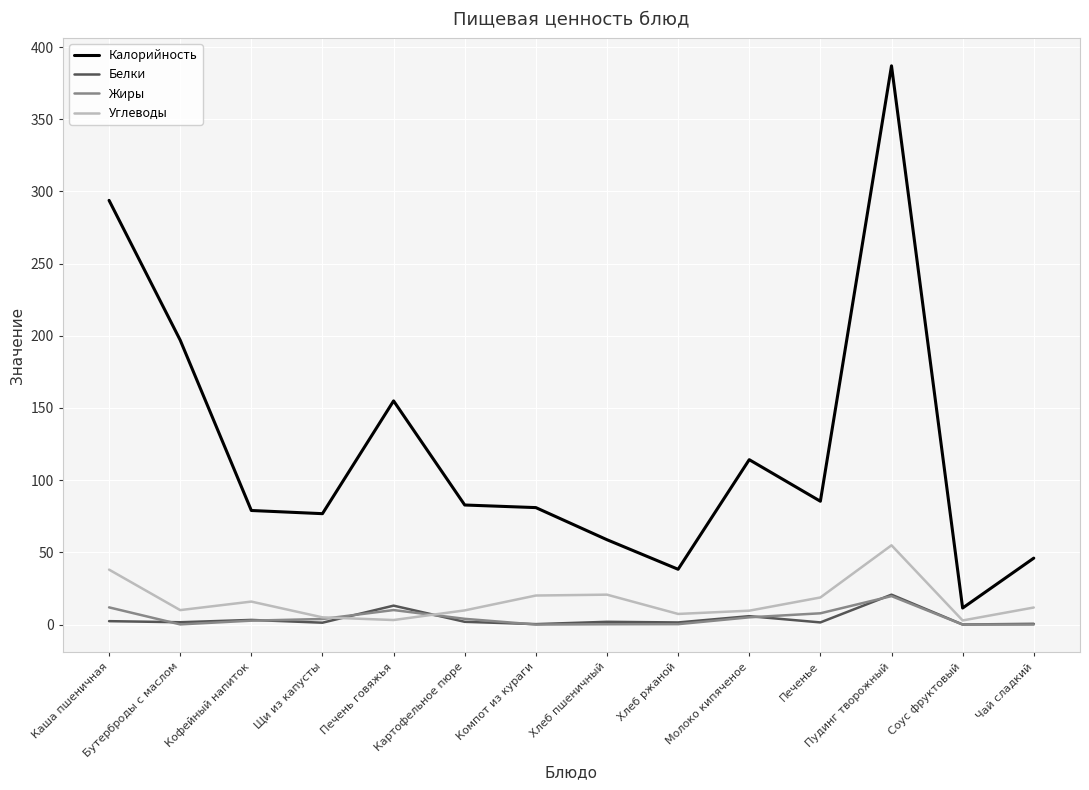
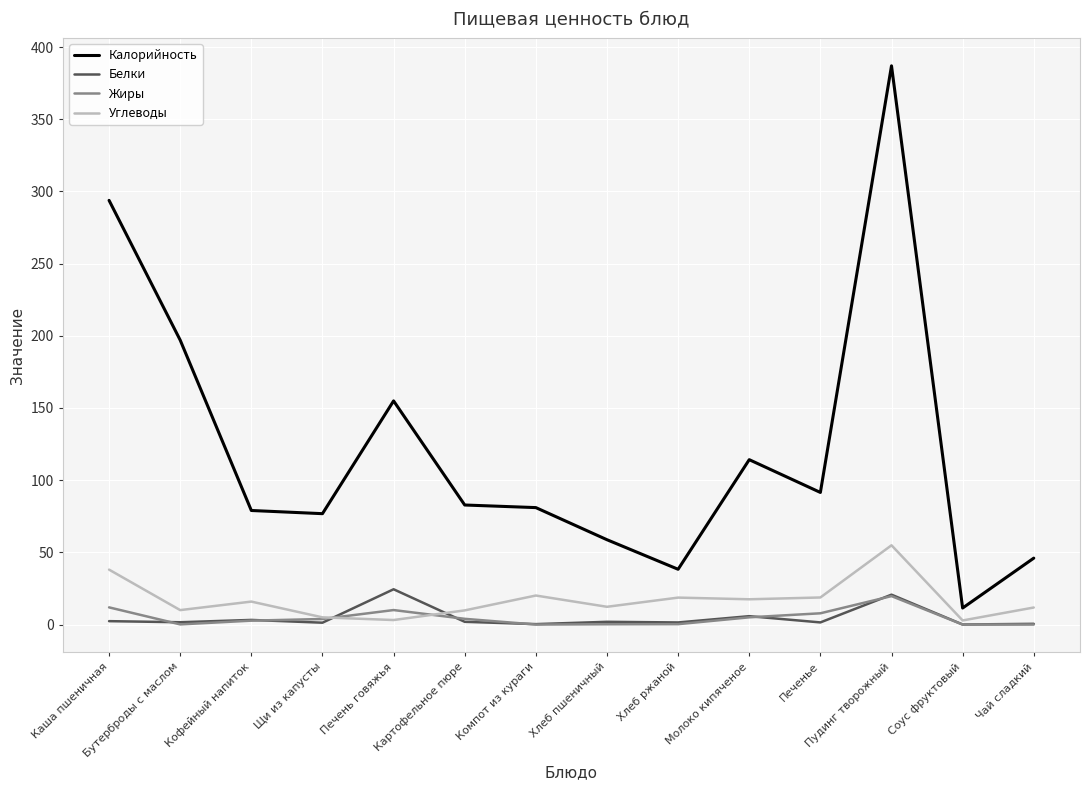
  {
    "Калорийность": {
      "Каша пшеничная": 294,
      "Бутерброды с маслом": 197,
      "Кофейный напиток": 79,
      "Щи из капусты": 77,
      "Печень говяжья": 155,
      "Картофельное пюре": 83,
      "Компот из кураги": 81,
      "Хлеб пшеничный": 59,
      "Хлеб ржаной": 38,
      "Молоко кипяченое": 114,
-     "Печенье": 85,
+     "Печенье": 92,
      "Пудинг творожный": 387,
      "Соус фруктовый": 11,
      "Чай сладкий": 46
    },
    "Белки": {
      "Каша пшеничная": 2,
      "Щи из капусты": 1,
-     "Печень говяжья": 13,
+     "Печень говяжья": 24,
      "Картофельное пюре": 2,
      "Печенье": 1
    },
    "Жиры": {
      "Каша пшеничная": 12,
      "Печень говяжья": 10,
      "Картофельное пюре": 4,
      "Печенье": 8
    },
    "Углеводы": {
      "Каша пшеничная": 38,
      "Бутерброды с маслом": 10,
      "Кофейный напиток": 16,
      "Печень говяжья": 3,
      "Картофельное пюре": 10,
      "Компот из кураги": 20,
-     "Хлеб пшеничный": 21,
-     "Хлеб ржаной": 7,
-     "Молоко кипяченое": 10,
+     "Хлеб пшеничный": 12,
+     "Хлеб ржаной": 19,
+     "Молоко кипяченое": 18,
      "Печенье": 19,
      "Пудинг творожный": 55,
      "Соус фруктовый": 3,
      "Чай сладкий": 12
    }
  }
